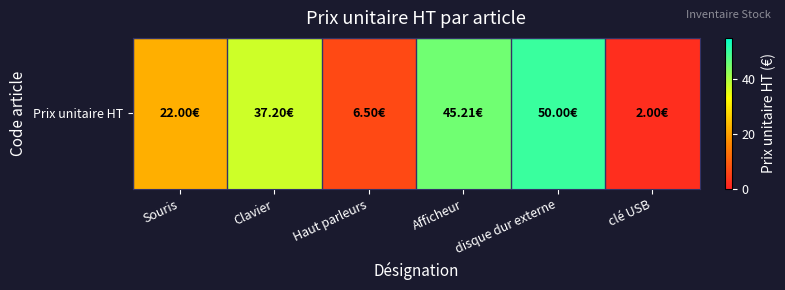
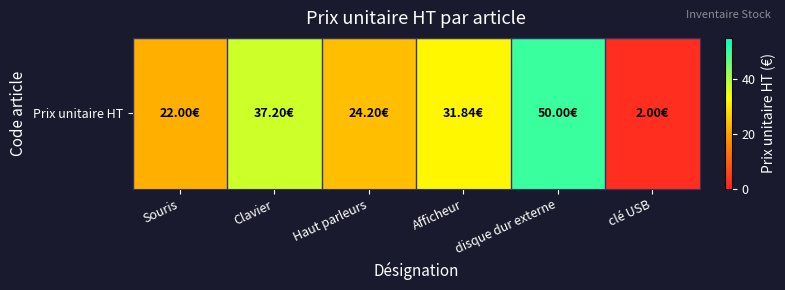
  {
    "Prix unitaire HT": {
      "Souris": "22.00€",
      "Clavier": "37.20€",
-     "Haut parleurs": "6.50€",
-     "Afficheur": "45.21€",
+     "Haut parleurs": "24.20€",
+     "Afficheur": "31.84€",
      "disque dur externe": "50.00€",
      "clé USB": "2.00€"
    }
  }
